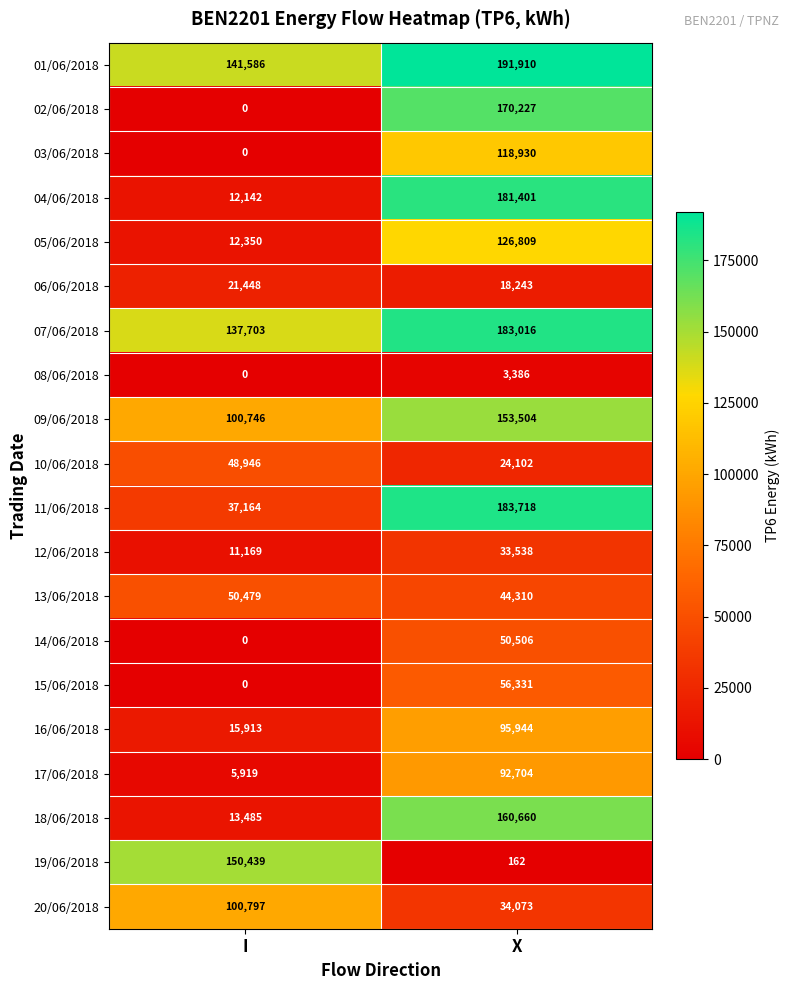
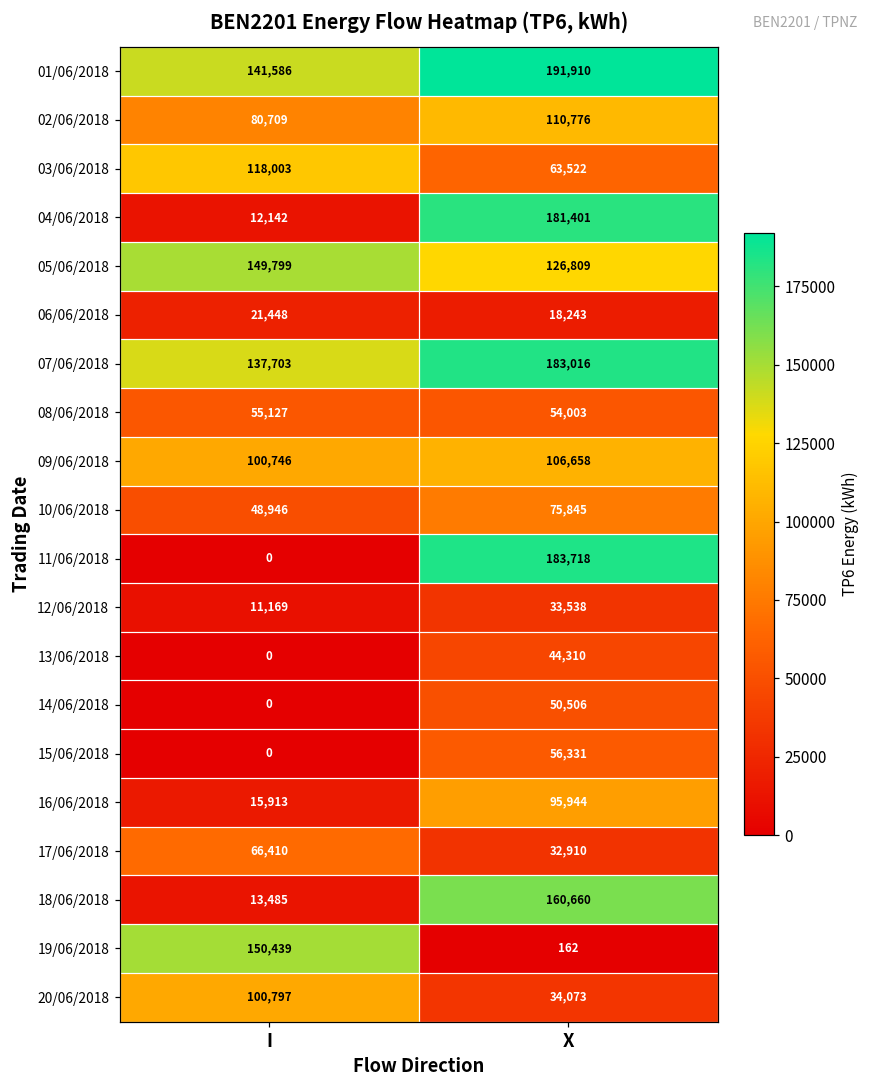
  {
    "01/06/2018": {
      "I": "141,586",
      "X": "191,910"
    },
    "02/06/2018": {
-     "I": "0",
-     "X": "170,227"
+     "I": "80,709",
+     "X": "110,776"
    },
    "03/06/2018": {
-     "I": "0",
-     "X": "118,930"
+     "I": "118,003",
+     "X": "63,522"
    },
    "04/06/2018": {
      "I": "12,142",
      "X": "181,401"
    },
    "05/06/2018": {
-     "I": "12,350",
+     "I": "149,799",
      "X": "126,809"
    },
    "06/06/2018": {
      "I": "21,448",
      "X": "18,243"
    },
    "07/06/2018": {
      "I": "137,703",
      "X": "183,016"
    },
    "08/06/2018": {
-     "I": "0",
-     "X": "3,386"
+     "I": "55,127",
+     "X": "54,003"
    },
    "09/06/2018": {
      "I": "100,746",
-     "X": "153,504"
+     "X": "106,658"
    },
    "10/06/2018": {
      "I": "48,946",
-     "X": "24,102"
+     "X": "75,845"
    },
    "11/06/2018": {
-     "I": "37,164",
+     "I": "0",
      "X": "183,718"
    },
    "12/06/2018": {
      "I": "11,169",
      "X": "33,538"
    },
    "13/06/2018": {
-     "I": "50,479",
+     "I": "0",
      "X": "44,310"
    },
    "14/06/2018": {
      "I": "0",
      "X": "50,506"
    },
    "15/06/2018": {
      "I": "0",
      "X": "56,331"
    },
    "16/06/2018": {
      "I": "15,913",
      "X": "95,944"
    },
    "17/06/2018": {
-     "I": "5,919",
-     "X": "92,704"
+     "I": "66,410",
+     "X": "32,910"
    },
    "18/06/2018": {
      "I": "13,485",
      "X": "160,660"
    },
    "19/06/2018": {
      "I": "150,439",
      "X": "162"
    },
    "20/06/2018": {
      "I": "100,797",
      "X": "34,073"
    }
  }
